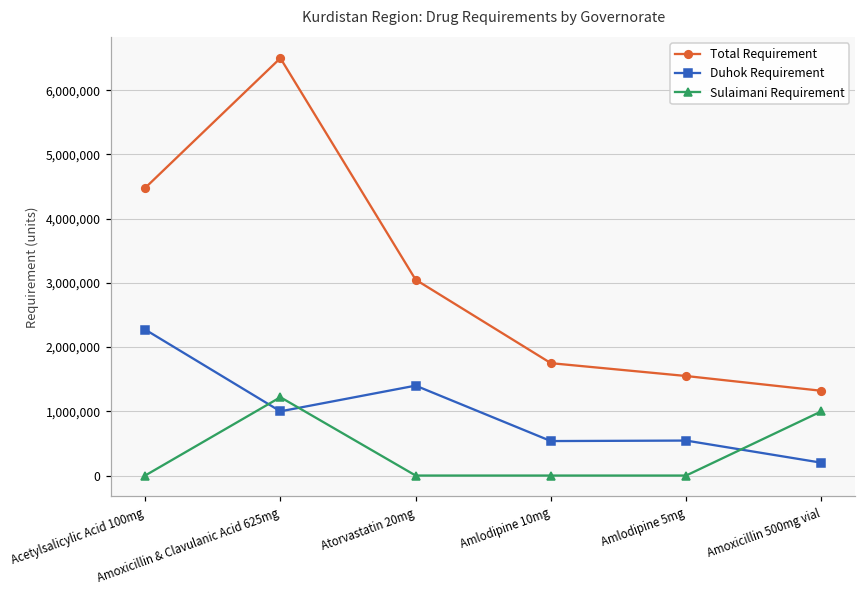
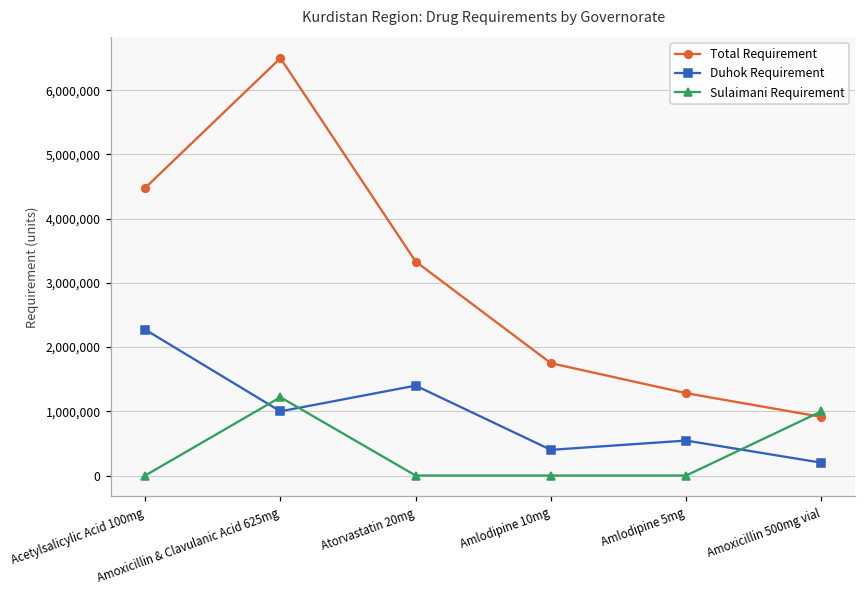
  {
    "Total Requirement": {
      "Acetylsalicylic Acid 100mg": "4,500,000",
      "Amoxicillin & Clavulanic Acid 625mg": "6,500,000",
-     "Atorvastatin 20mg": "3,100,000",
+     "Atorvastatin 20mg": "3,300,000",
      "Amlodipine 10mg": "1,800,000",
-     "Amlodipine 5mg": "1,600,000",
-     "Amoxicillin 500mg vial": "1,300,000"
+     "Amlodipine 5mg": "1,300,000",
+     "Amoxicillin 500mg vial": "900,000"
    },
    "Duhok Requirement": {
      "Acetylsalicylic Acid 100mg": "2,300,000",
      "Amoxicillin & Clavulanic Acid 625mg": "1,000,000",
      "Atorvastatin 20mg": "1,400,000",
-     "Amlodipine 10mg": "500,000",
+     "Amlodipine 10mg": "400,000",
      "Amlodipine 5mg": "500,000",
      "Amoxicillin 500mg vial": "200,000"
    },
    "Sulaimani Requirement": {
      "Acetylsalicylic Acid 100mg": "0",
      "Amoxicillin & Clavulanic Acid 625mg": "1,200,000",
      "Atorvastatin 20mg": "0",
      "Amlodipine 10mg": "0",
      "Amlodipine 5mg": "0",
      "Amoxicillin 500mg vial": "1,000,000"
    }
  }
